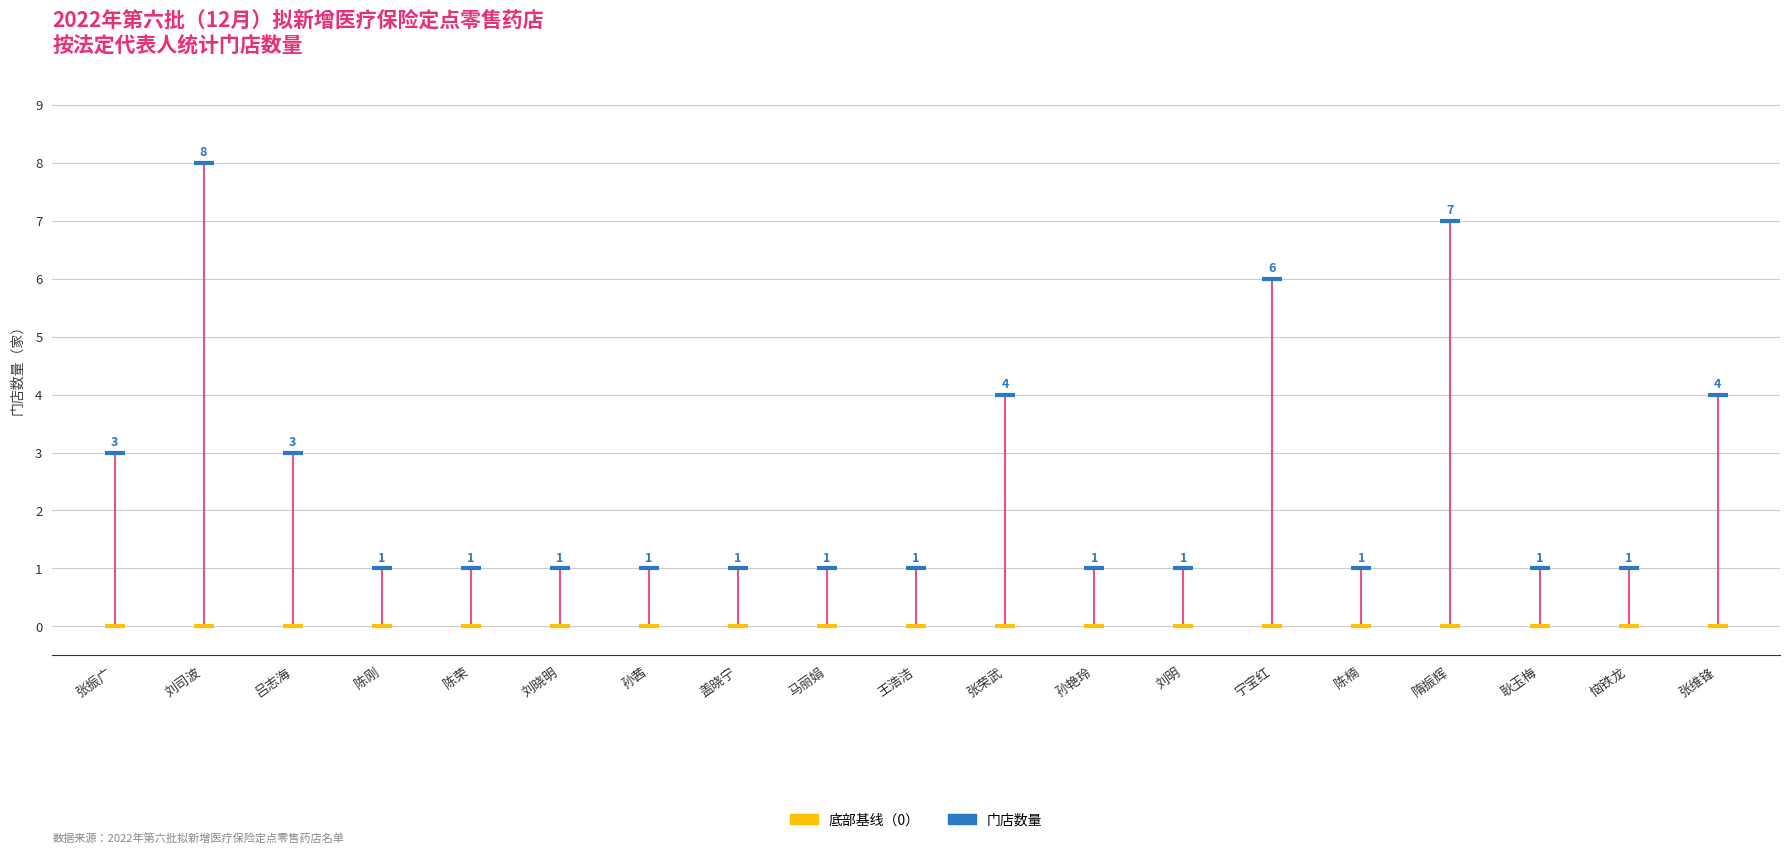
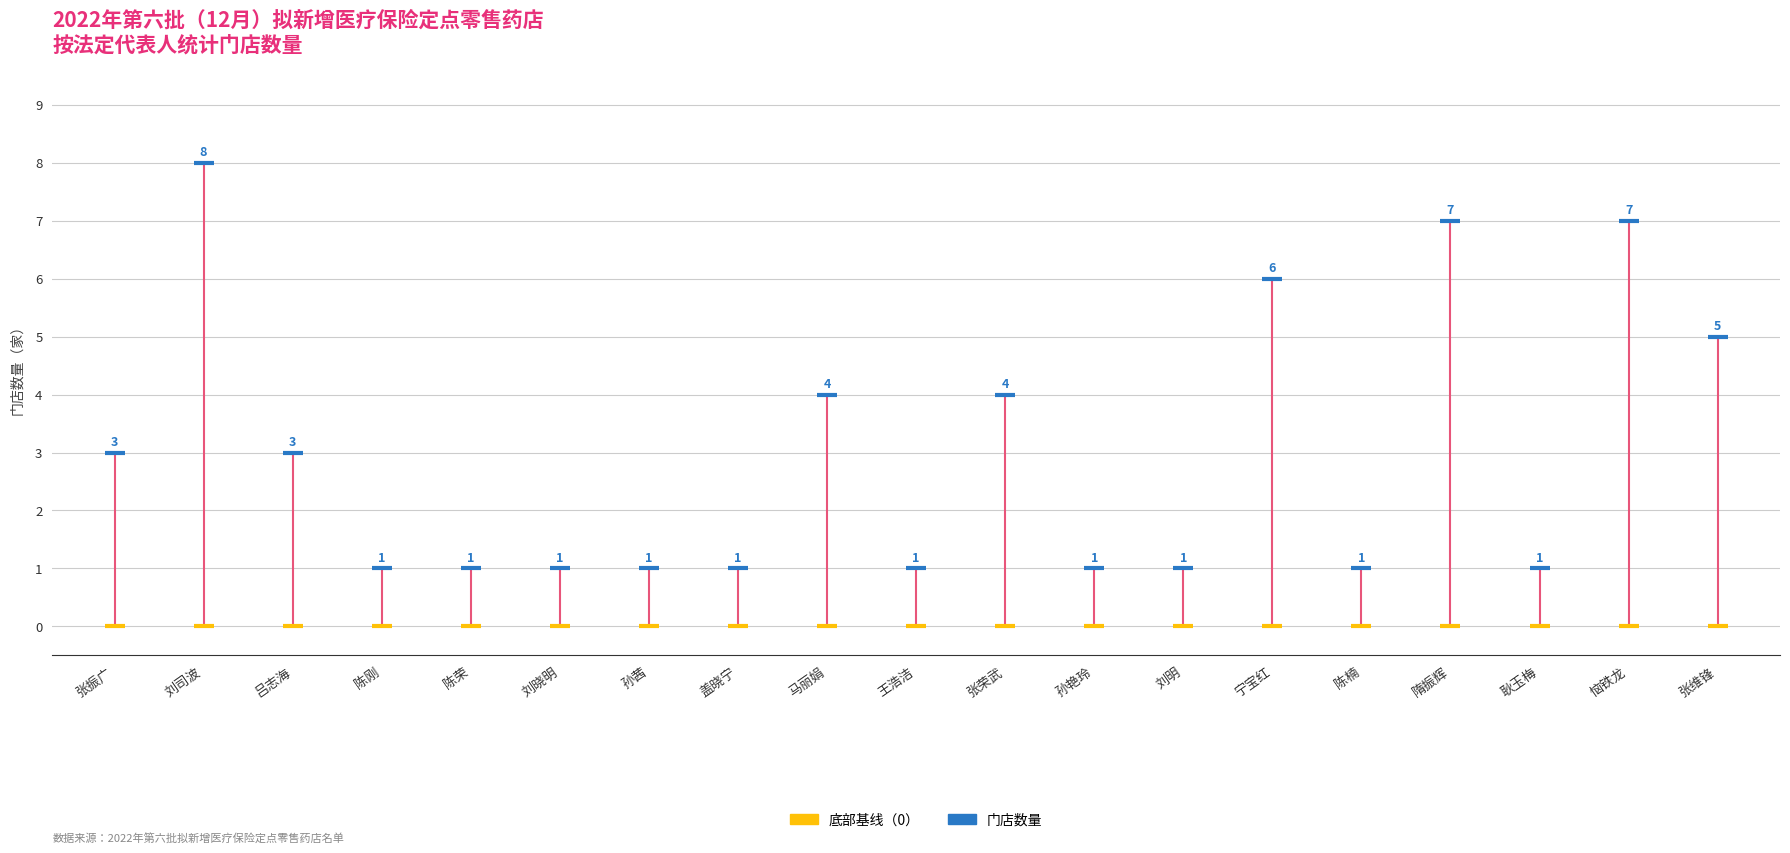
  {
    "门店数量": {
-     "马丽娟": 1,
-     "恼铁龙": 1,
-     "张维锋": 4
+     "马丽娟": 4,
+     "恼铁龙": 7,
+     "张维锋": 5
    }
  }
